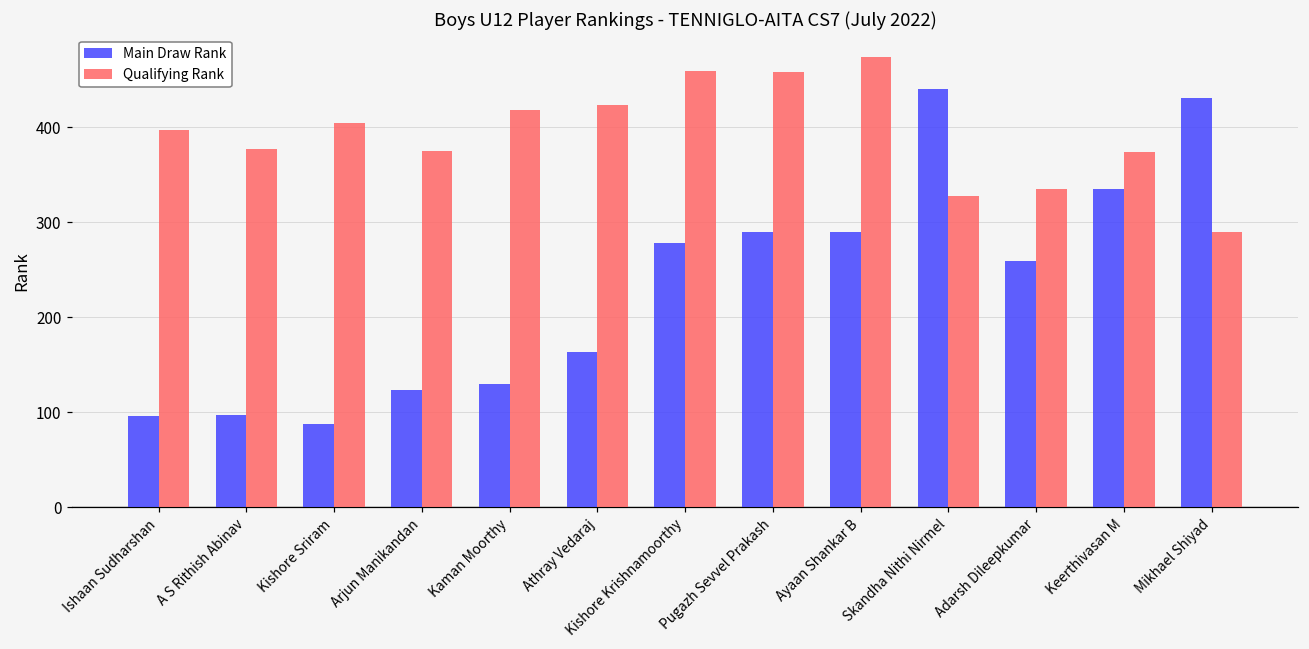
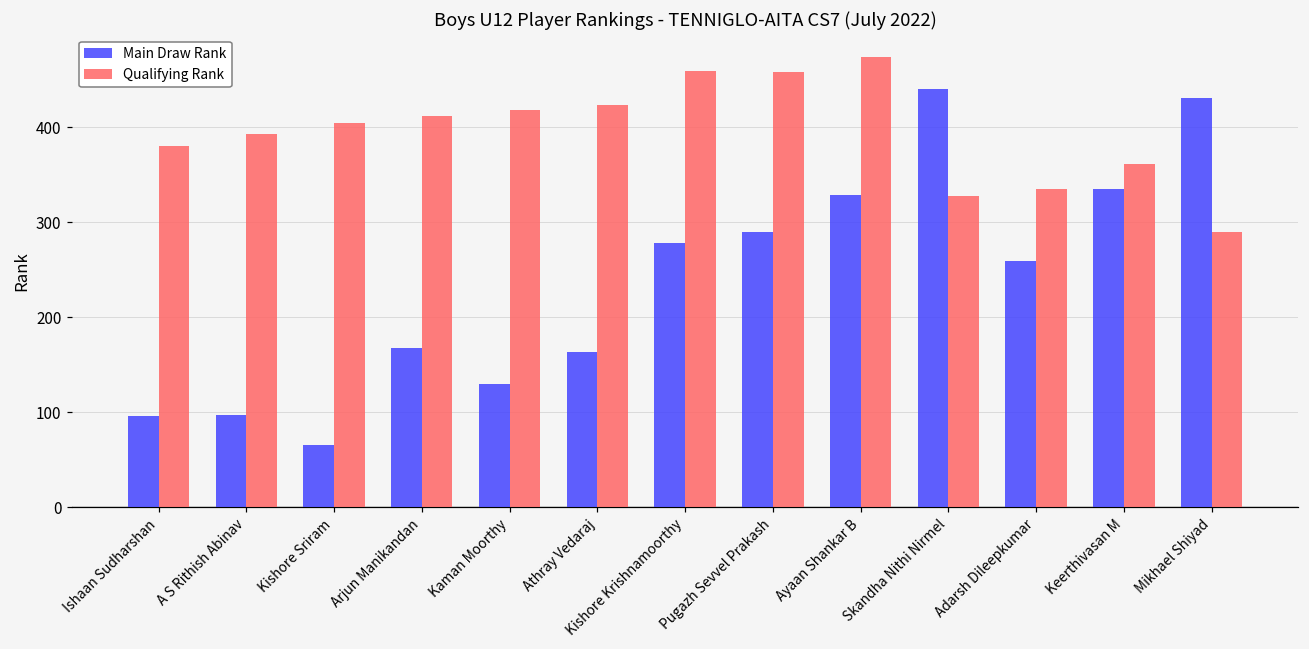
  {
    "Main Draw Rank": {
      "Ishaan Sudharshan": 100,
      "A S Rithish Abinav": 100,
-     "Kishore Sriram": 90,
-     "Arjun Manikandan": 120,
+     "Kishore Sriram": 70,
+     "Arjun Manikandan": 170,
      "Kaman Moorthy": 130,
      "Athray Vedaraj": 160,
      "Kishore Krishnamoorthy": 280,
      "Pugazh Sevvel Prakash": 290,
-     "Ayaan Shankar B": 290,
+     "Ayaan Shankar B": 330,
      "Skandha Nithi Nirmel": 440,
      "Adarsh Dileepkumar": 260,
      "Keerthivasan M": 340,
      "Mikhael Shiyad": 430
    },
    "Qualifying Rank": {
-     "Ishaan Sudharshan": 400,
-     "A S Rithish Abinav": 380,
+     "Ishaan Sudharshan": 380,
+     "A S Rithish Abinav": 390,
      "Kishore Sriram": 410,
-     "Arjun Manikandan": 380,
+     "Arjun Manikandan": 410,
      "Kaman Moorthy": 420,
      "Athray Vedaraj": 420,
      "Kishore Krishnamoorthy": 460,
      "Pugazh Sevvel Prakash": 460,
      "Ayaan Shankar B": 470,
      "Skandha Nithi Nirmel": 330,
      "Adarsh Dileepkumar": 340,
-     "Keerthivasan M": 370,
+     "Keerthivasan M": 360,
      "Mikhael Shiyad": 290
    }
  }
